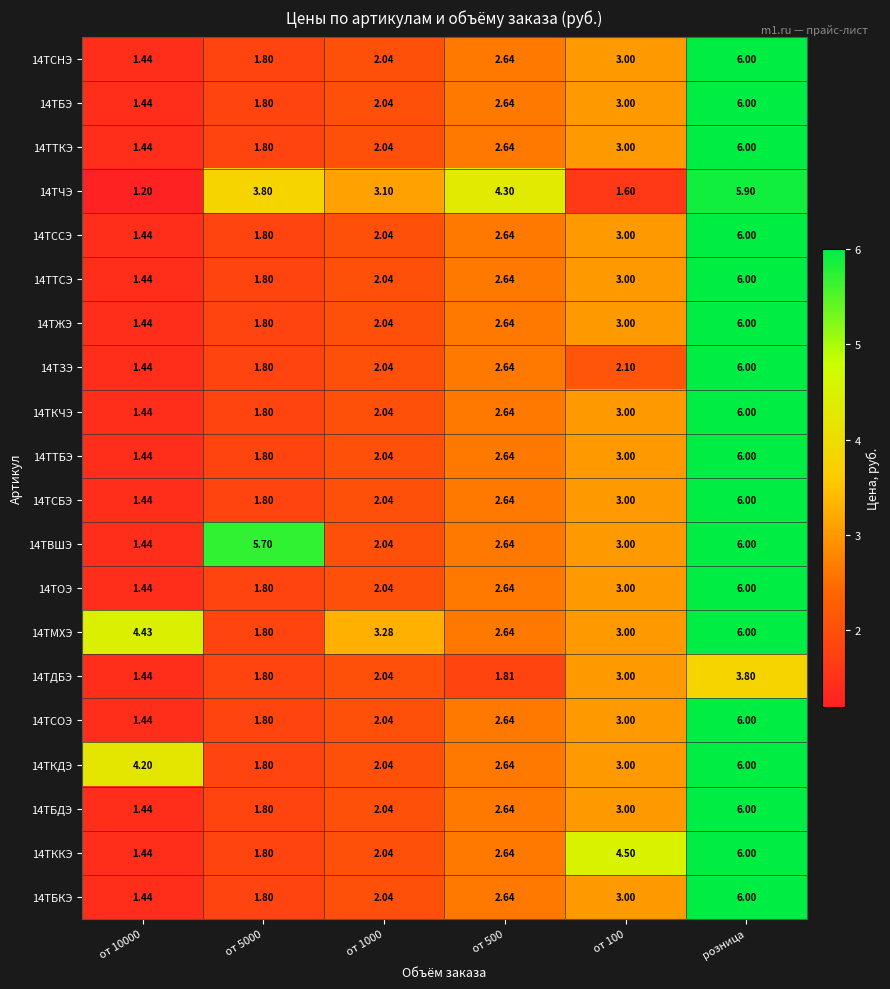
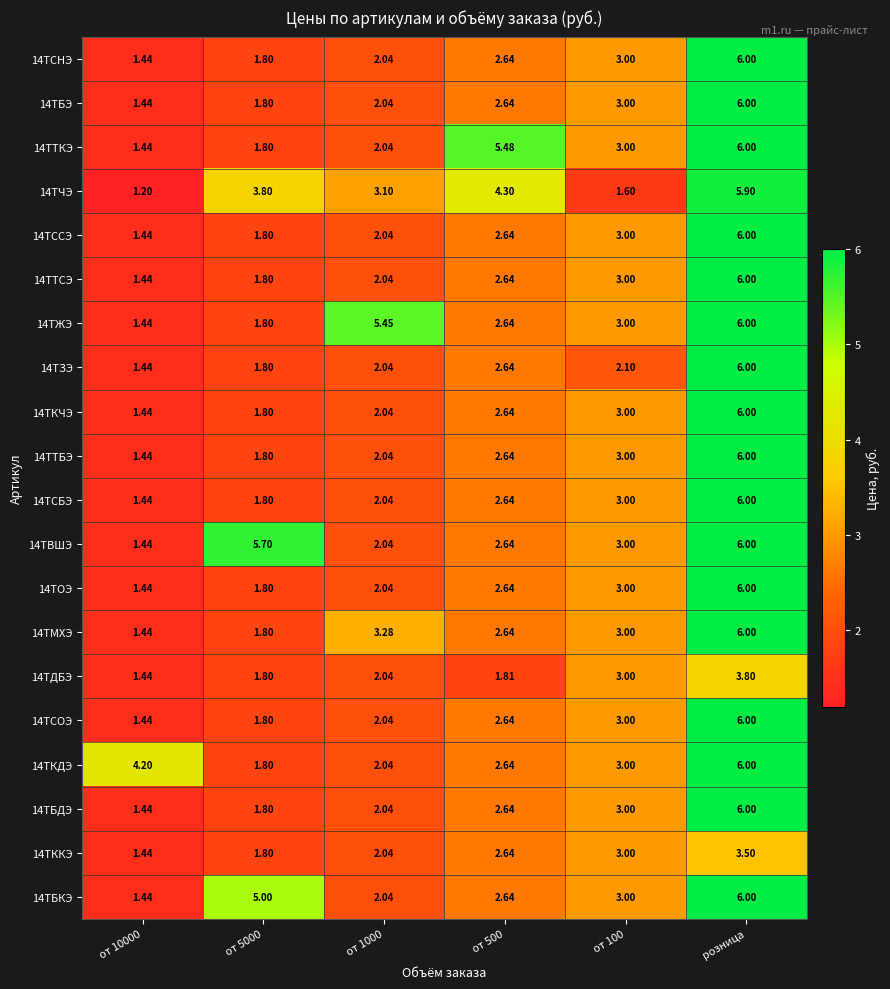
  {
    "14ТСНЭ": {
      "от 10000": 1.44,
      "от 5000": 1.80,
      "от 1000": 2.04,
      "от 500": 2.64,
      "от 100": 3.00,
      "розница": 6.00
    },
    "14ТБЭ": {
      "от 10000": 1.44,
      "от 5000": 1.80,
      "от 1000": 2.04,
      "от 500": 2.64,
      "от 100": 3.00,
      "розница": 6.00
    },
    "14ТТКЭ": {
      "от 10000": 1.44,
      "от 5000": 1.80,
      "от 1000": 2.04,
-     "от 500": 2.64,
+     "от 500": 5.48,
      "от 100": 3.00,
      "розница": 6.00
    },
    "14ТЧЭ": {
      "от 10000": 1.20,
      "от 5000": 3.80,
      "от 1000": 3.10,
      "от 500": 4.30,
      "от 100": 1.60,
      "розница": 5.90
    },
    "14ТССЭ": {
      "от 10000": 1.44,
      "от 5000": 1.80,
      "от 1000": 2.04,
      "от 500": 2.64,
      "от 100": 3.00,
      "розница": 6.00
    },
    "14ТТСЭ": {
      "от 10000": 1.44,
      "от 5000": 1.80,
      "от 1000": 2.04,
      "от 500": 2.64,
      "от 100": 3.00,
      "розница": 6.00
    },
    "14ТЖЭ": {
      "от 10000": 1.44,
      "от 5000": 1.80,
-     "от 1000": 2.04,
+     "от 1000": 5.45,
      "от 500": 2.64,
      "от 100": 3.00,
      "розница": 6.00
    },
    "14ТЗЭ": {
      "от 10000": 1.44,
      "от 5000": 1.80,
      "от 1000": 2.04,
      "от 500": 2.64,
      "от 100": 2.10,
      "розница": 6.00
    },
    "14ТКЧЭ": {
      "от 10000": 1.44,
      "от 5000": 1.80,
      "от 1000": 2.04,
      "от 500": 2.64,
      "от 100": 3.00,
      "розница": 6.00
    },
    "14ТТБЭ": {
      "от 10000": 1.44,
      "от 5000": 1.80,
      "от 1000": 2.04,
      "от 500": 2.64,
      "от 100": 3.00,
      "розница": 6.00
    },
    "14ТСБЭ": {
      "от 10000": 1.44,
      "от 5000": 1.80,
      "от 1000": 2.04,
      "от 500": 2.64,
      "от 100": 3.00,
      "розница": 6.00
    },
    "14ТВШЭ": {
      "от 10000": 1.44,
      "от 5000": 5.70,
      "от 1000": 2.04,
      "от 500": 2.64,
      "от 100": 3.00,
      "розница": 6.00
    },
    "14ТОЭ": {
      "от 10000": 1.44,
      "от 5000": 1.80,
      "от 1000": 2.04,
      "от 500": 2.64,
      "от 100": 3.00,
      "розница": 6.00
    },
    "14ТМХЭ": {
-     "от 10000": 4.43,
+     "от 10000": 1.44,
      "от 5000": 1.80,
      "от 1000": 3.28,
      "от 500": 2.64,
      "от 100": 3.00,
      "розница": 6.00
    },
    "14ТДБЭ": {
      "от 10000": 1.44,
      "от 5000": 1.80,
      "от 1000": 2.04,
      "от 500": 1.81,
      "от 100": 3.00,
      "розница": 3.80
    },
    "14ТСОЭ": {
      "от 10000": 1.44,
      "от 5000": 1.80,
      "от 1000": 2.04,
      "от 500": 2.64,
      "от 100": 3.00,
      "розница": 6.00
    },
    "14ТКДЭ": {
      "от 10000": 4.20,
      "от 5000": 1.80,
      "от 1000": 2.04,
      "от 500": 2.64,
      "от 100": 3.00,
      "розница": 6.00
    },
    "14ТБДЭ": {
      "от 10000": 1.44,
      "от 5000": 1.80,
      "от 1000": 2.04,
      "от 500": 2.64,
      "от 100": 3.00,
      "розница": 6.00
    },
    "14ТККЭ": {
      "от 10000": 1.44,
      "от 5000": 1.80,
      "от 1000": 2.04,
      "от 500": 2.64,
-     "от 100": 4.50,
-     "розница": 6.00
+     "от 100": 3.00,
+     "розница": 3.50
    },
    "14ТБКЭ": {
      "от 10000": 1.44,
-     "от 5000": 1.80,
+     "от 5000": 5.00,
      "от 1000": 2.04,
      "от 500": 2.64,
      "от 100": 3.00,
      "розница": 6.00
    }
  }
